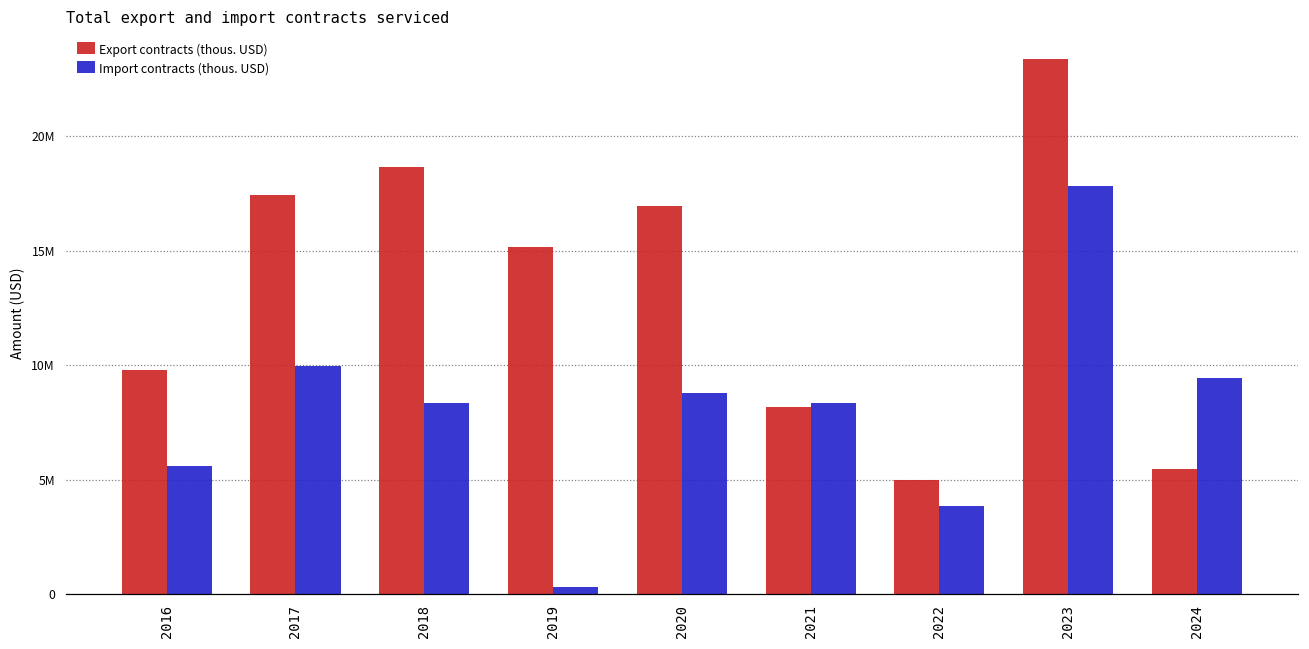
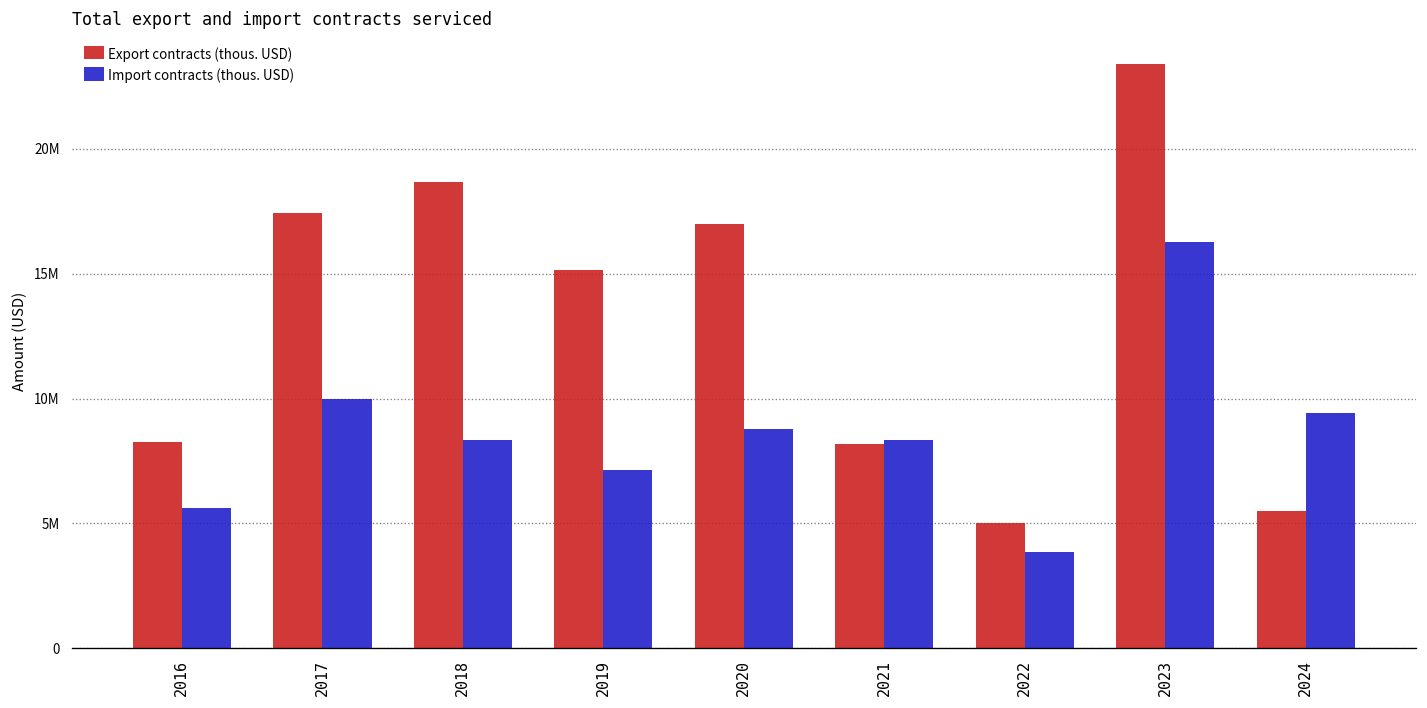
  {
    "Export contracts (thous. USD)": {
-     "2016": 9800000,
+     "2016": 8200000,
      "2017": 17400000,
      "2018": 18700000,
      "2019": 15200000,
      "2020": 17000000,
      "2021": 8200000,
      "2022": 5000000,
      "2023": 23400000,
      "2024": 5500000
    },
    "Import contracts (thous. USD)": {
      "2016": 5600000,
      "2017": 10000000,
      "2018": 8300000,
-     "2019": 300000,
+     "2019": 7100000,
      "2020": 8800000,
      "2021": 8300000,
      "2022": 3900000,
-     "2023": 17900000,
+     "2023": 16300000,
      "2024": 9400000
    }
  }
